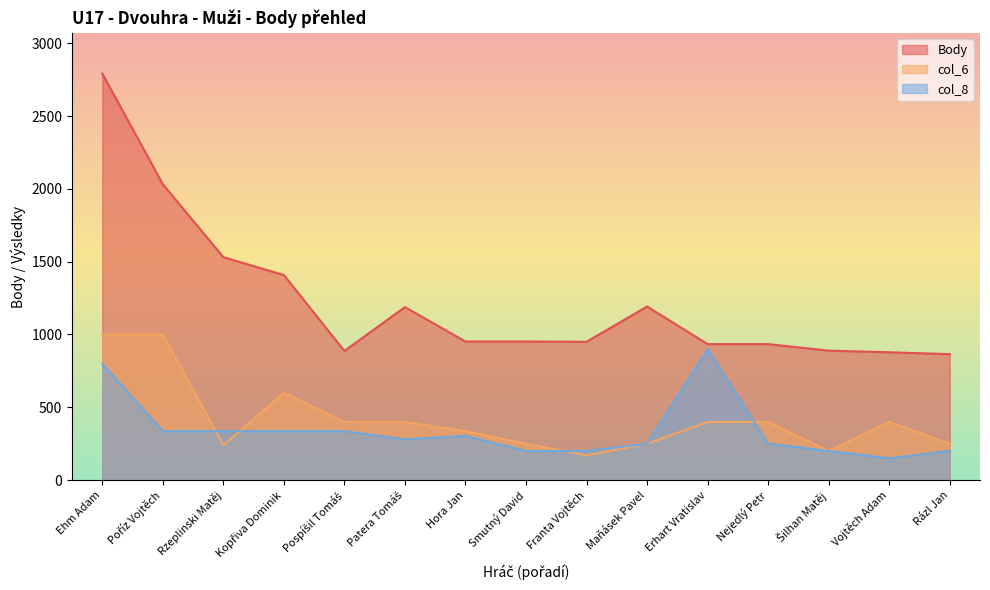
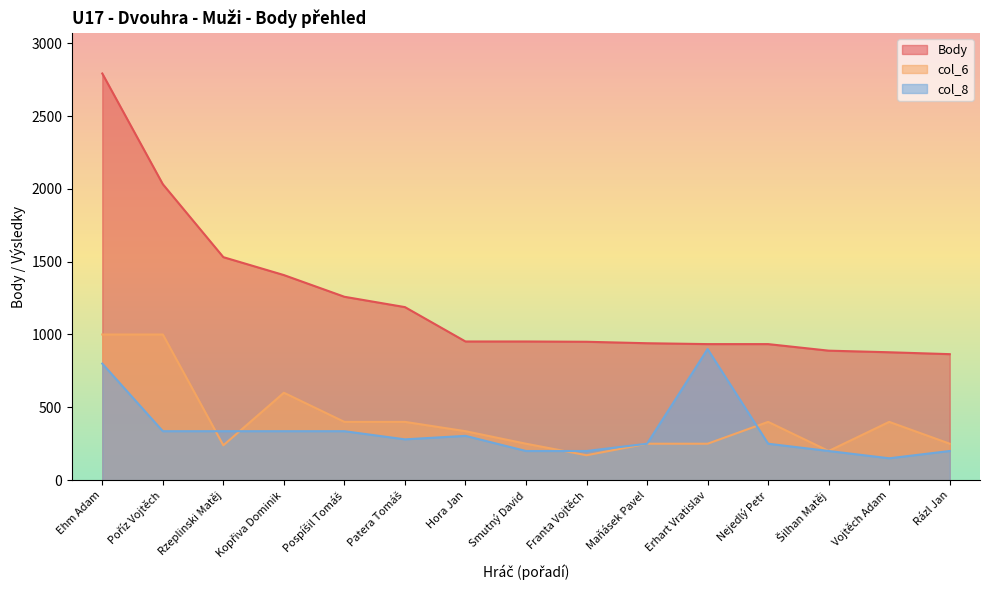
  {
    "Body": {
      "Ehm Adam": 2790,
      "Poříz Vojtěch": 2030,
      "Rzeplinski Matěj": 1530,
      "Kopřiva Dominik": 1410,
-     "Pospíšil Tomáš": 890,
+     "Pospíšil Tomáš": 1260,
      "Patera Tomáš": 1190,
      "Hora Jan": 950,
      "Smutný David": 950,
      "Franta Vojtěch": 950,
-     "Maňásek Pavel": 1190,
+     "Maňásek Pavel": 940,
      "Erhart Vratislav": 930,
      "Nejedlý Petr": 930,
      "Šilhan Matěj": 890,
      "Vojtěch Adam": 880,
      "Rázl Jan": 870
    },
    "col_6": {
      "Ehm Adam": 1000,
      "Poříz Vojtěch": 1000,
      "Rzeplinski Matěj": 240,
      "Kopřiva Dominik": 600,
      "Pospíšil Tomáš": 400,
      "Patera Tomáš": 400,
      "Hora Jan": 340,
      "Smutný David": 250,
      "Franta Vojtěch": 170,
-     "Erhart Vratislav": 400,
+     "Erhart Vratislav": 250,
      "Nejedlý Petr": 400,
      "Vojtěch Adam": 400,
      "Rázl Jan": 250
    },
    "col_8": {
      "Ehm Adam": 800,
      "Poříz Vojtěch": 340,
      "Rzeplinski Matěj": 340,
      "Kopřiva Dominik": 340,
      "Pospíšil Tomáš": 340,
      "Patera Tomáš": 280,
      "Hora Jan": 300,
      "Smutný David": 200,
      "Franta Vojtěch": 200,
      "Erhart Vratislav": 900,
      "Nejedlý Petr": 250,
      "Vojtěch Adam": 150,
      "Rázl Jan": 200
    }
  }
